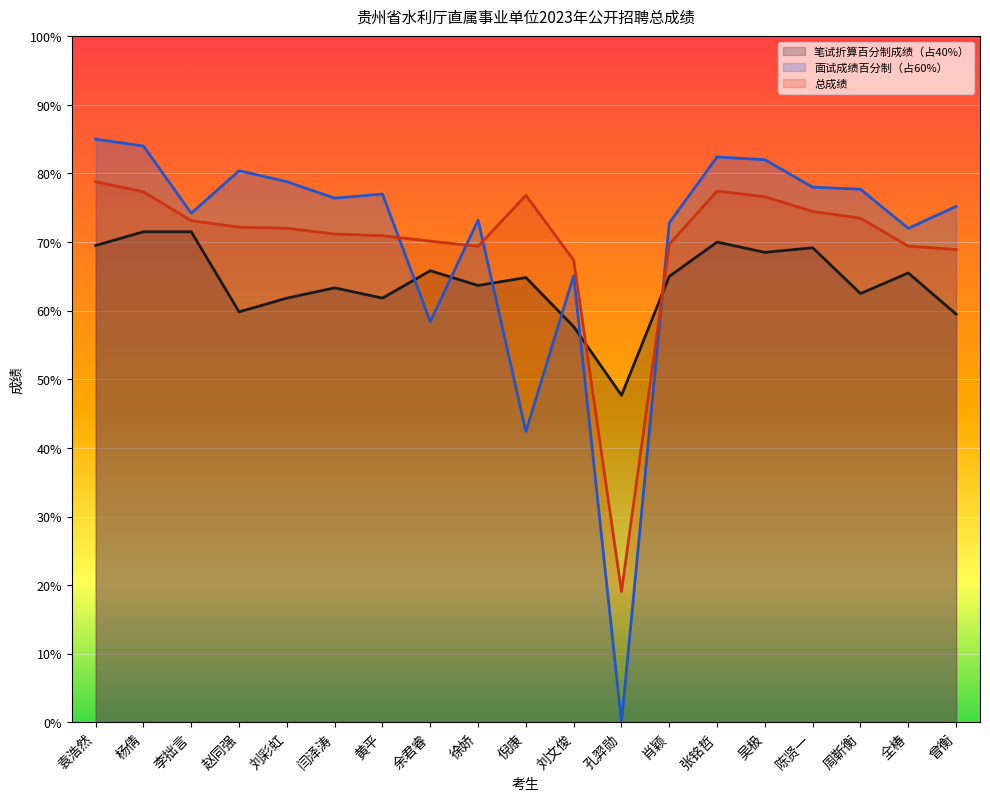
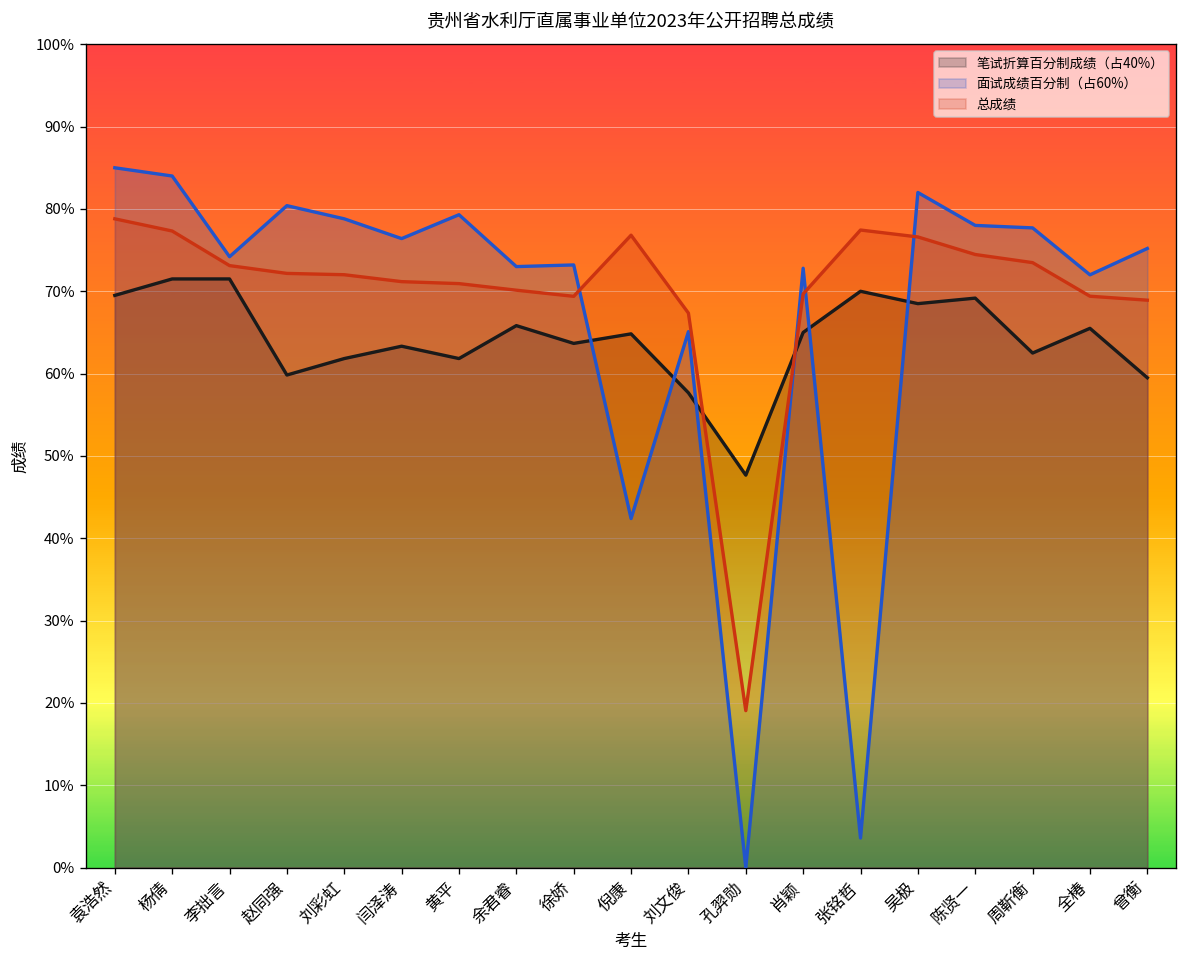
  {
    "面试成绩百分制（占60%）": {
      "袁浩然": "85%",
      "杨倩": "84%",
      "李拙言": "74%",
      "赵同强": "80%",
      "刘彩虹": "79%",
      "闫泽涛": "76%",
-     "黄平": "77%",
-     "余君睿": "58%",
+     "黄平": "79%",
+     "余君睿": "73%",
      "徐娇": "73%",
      "倪康": "42%",
      "刘文俊": "65%",
      "孔羿勋": "0%",
      "肖颖": "73%",
-     "张铭哲": "82%",
+     "张铭哲": "4%",
      "吴极": "82%",
      "陈贤一": "78%",
      "周靳衡": "78%",
      "全椿": "72%",
      "曾衡": "75%"
    }
  }
